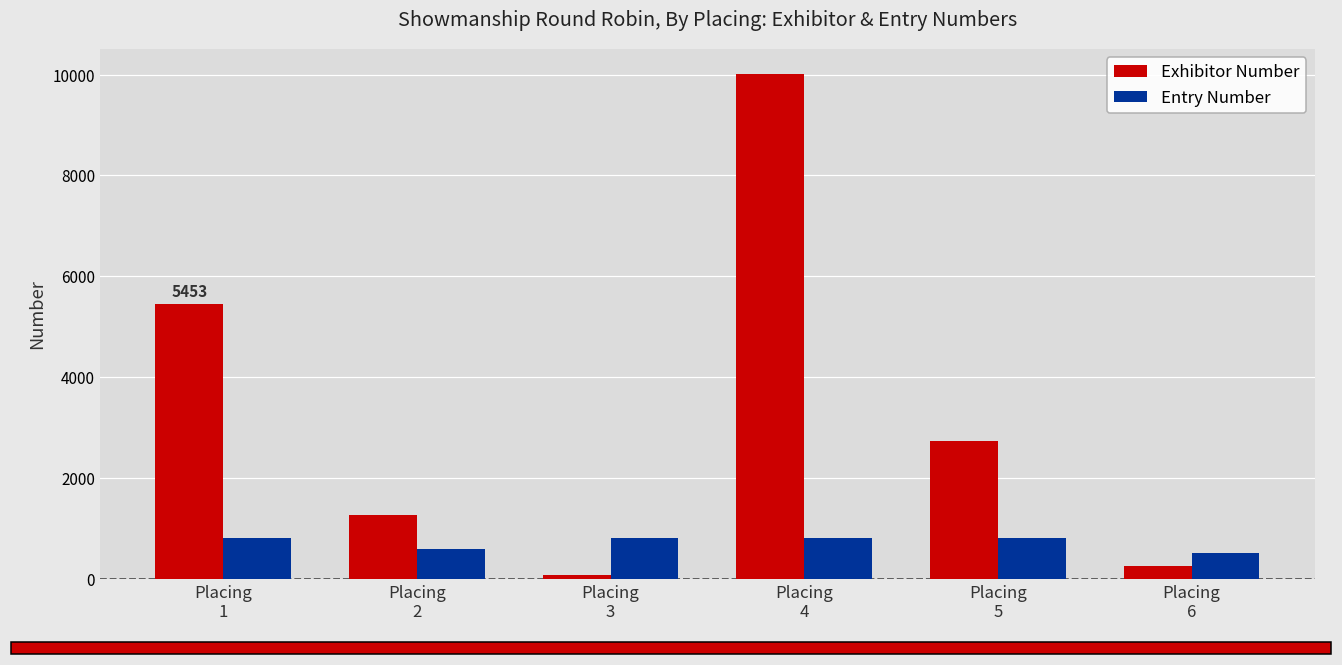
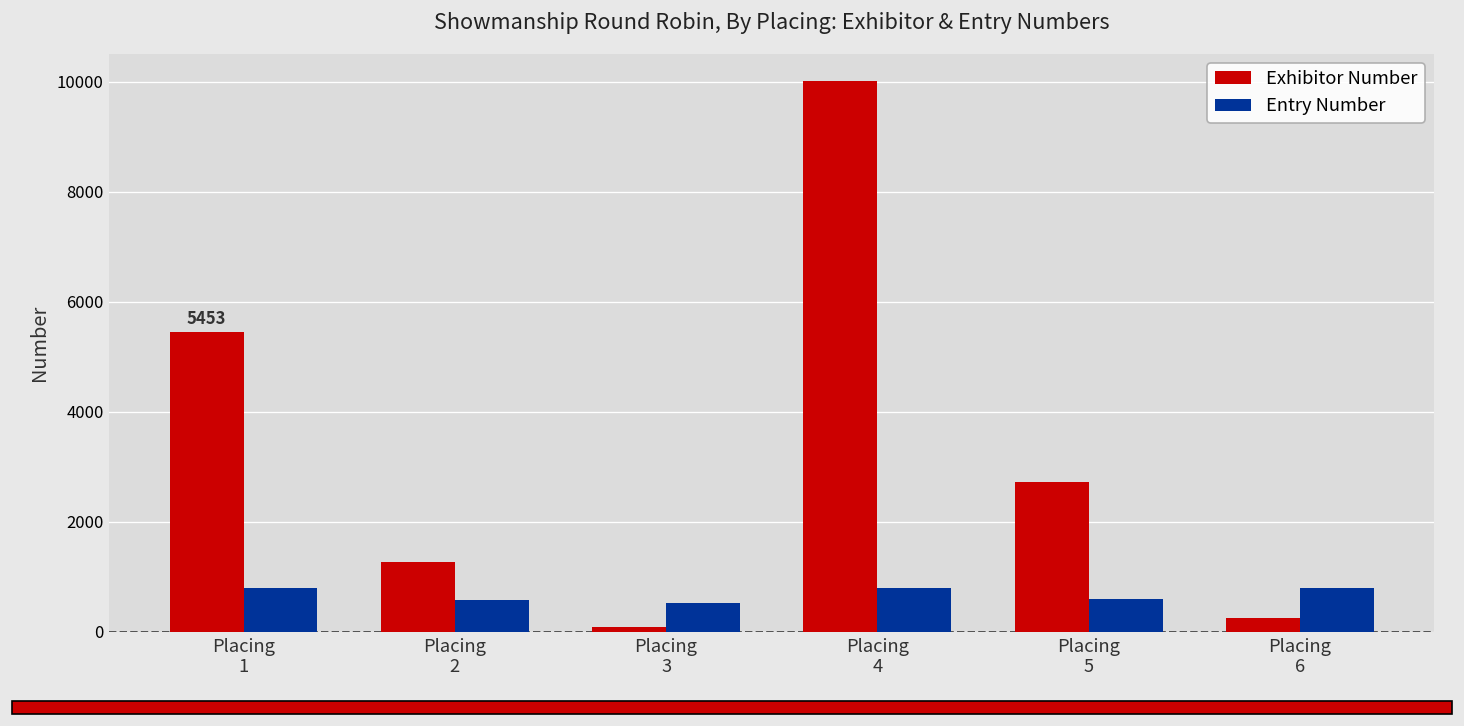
  {
    "Exhibitor Number": {
      "Placing 1": 5453
    },
    "Entry Number": {
      "Placing 1": 800,
      "Placing 2": 600,
-     "Placing 3": 800,
+     "Placing 3": 500,
      "Placing 4": 800,
-     "Placing 5": 800,
-     "Placing 6": 500
+     "Placing 5": 600,
+     "Placing 6": 800
    }
  }
